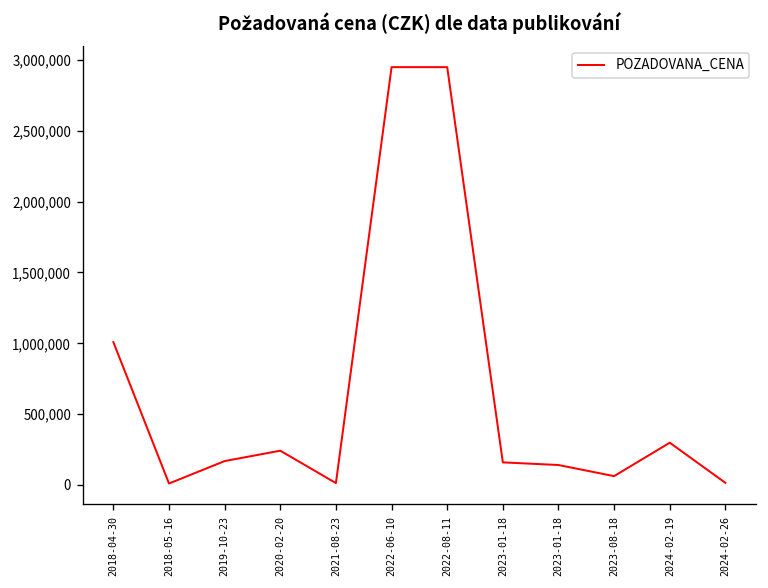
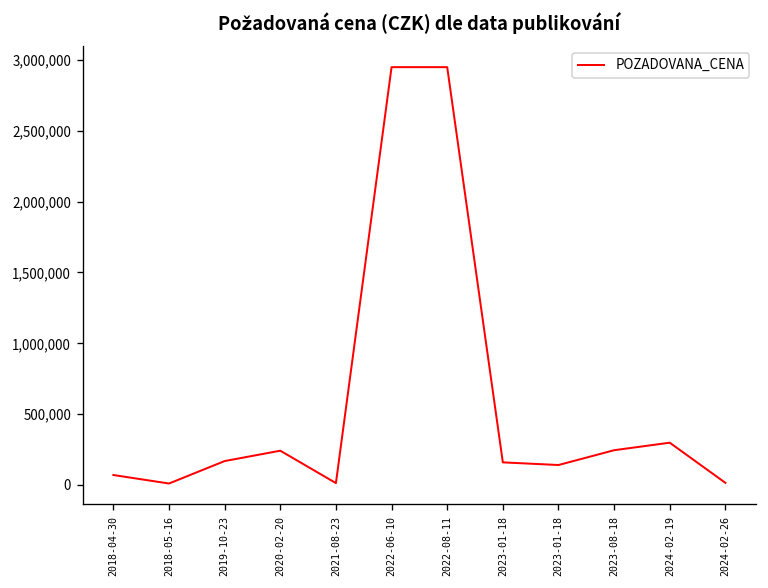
  {
-   "2018-04-30": "1,010,000",
+   "2018-04-30": "70,000",
    "2018-05-16": "10,000",
    "2019-10-23": "170,000",
    "2020-02-20": "240,000",
    "2021-08-23": "10,000",
    "2022-06-10": "2,950,000",
    "2022-08-11": "2,950,000",
-   "2023-08-18": "60,000",
+   "2023-08-18": "250,000",
    "2024-02-19": "300,000",
    "2024-02-26": "10,000"
  }
